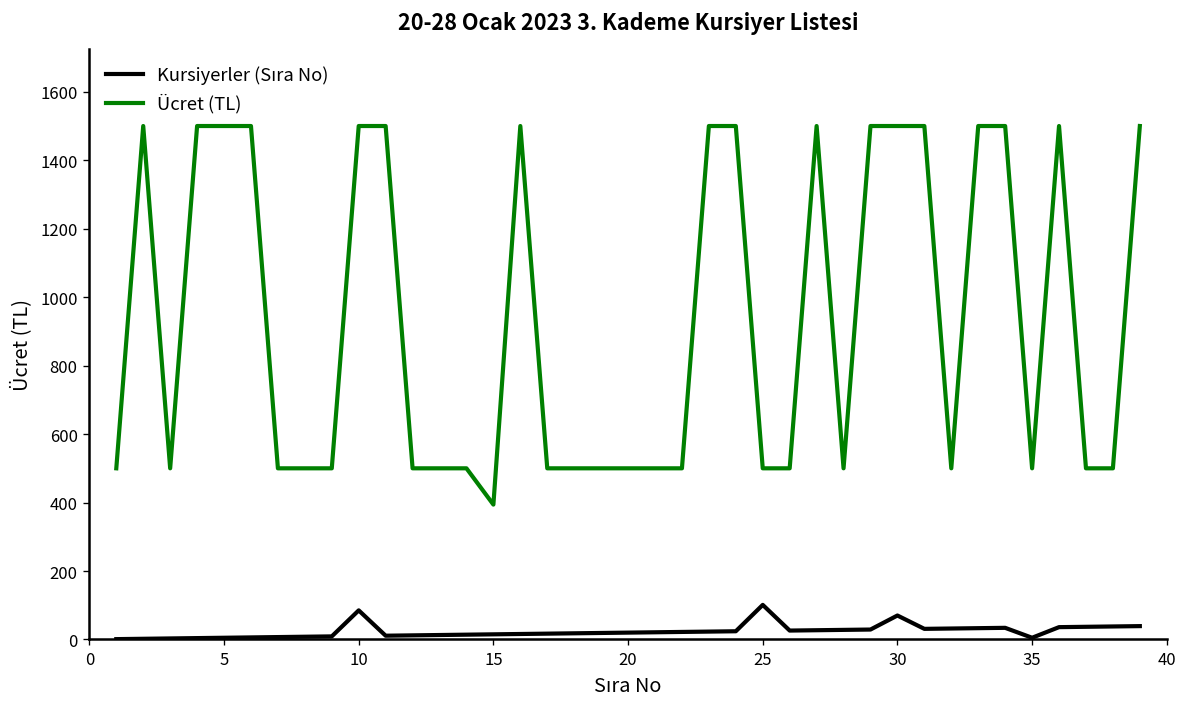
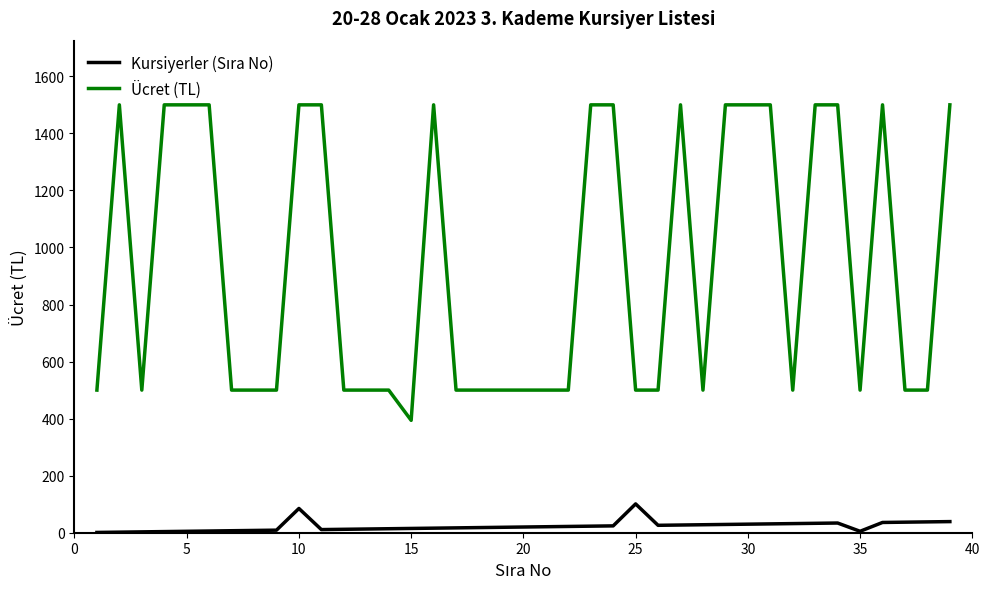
  {
    "Kursiyerler (Sıra No)": {
      "5": 10,
      "10": 90,
      "15": 20,
      "20": 20,
      "25": 100,
-     "30": 70,
+     "30": 30,
      "35": 10
    },
    "Ücret (TL)": {
      "5": 1500,
      "10": 1500,
      "15": 390,
      "20": 500,
      "25": 500,
      "30": 1500,
      "35": 500
    }
  }
